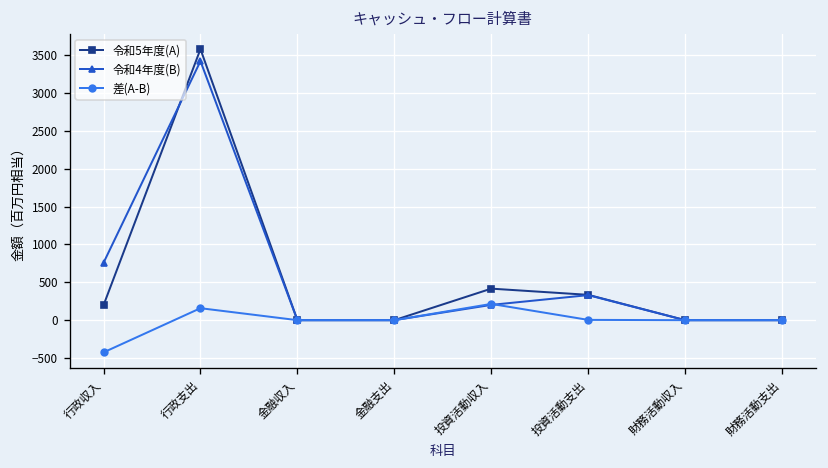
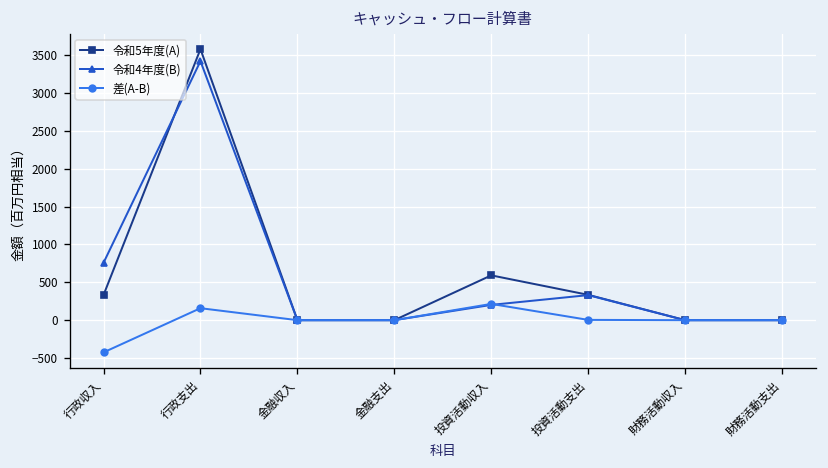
  {
    "令和5年度(A)": {
-     "行政収入": 200,
+     "行政収入": 300,
      "行政支出": 3600,
-     "投資活動収入": 400
+     "投資活動収入": 600
    }
  }
